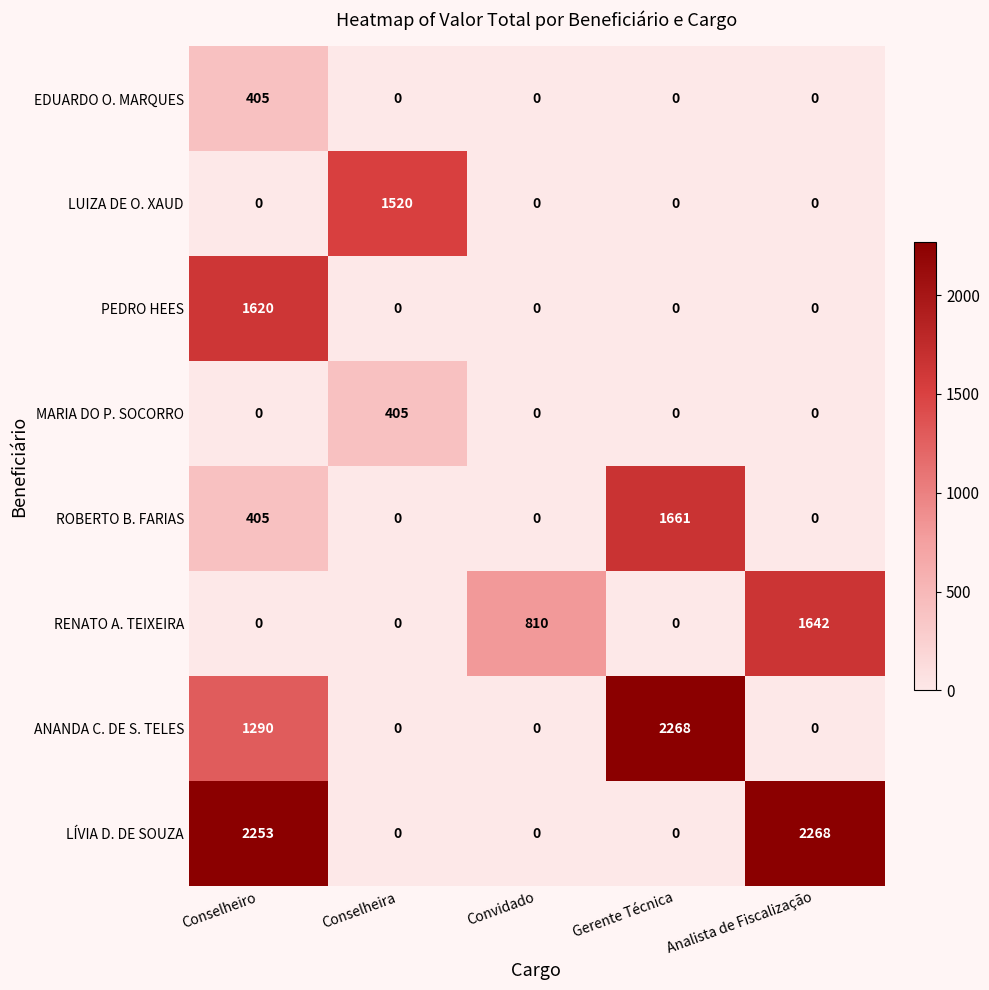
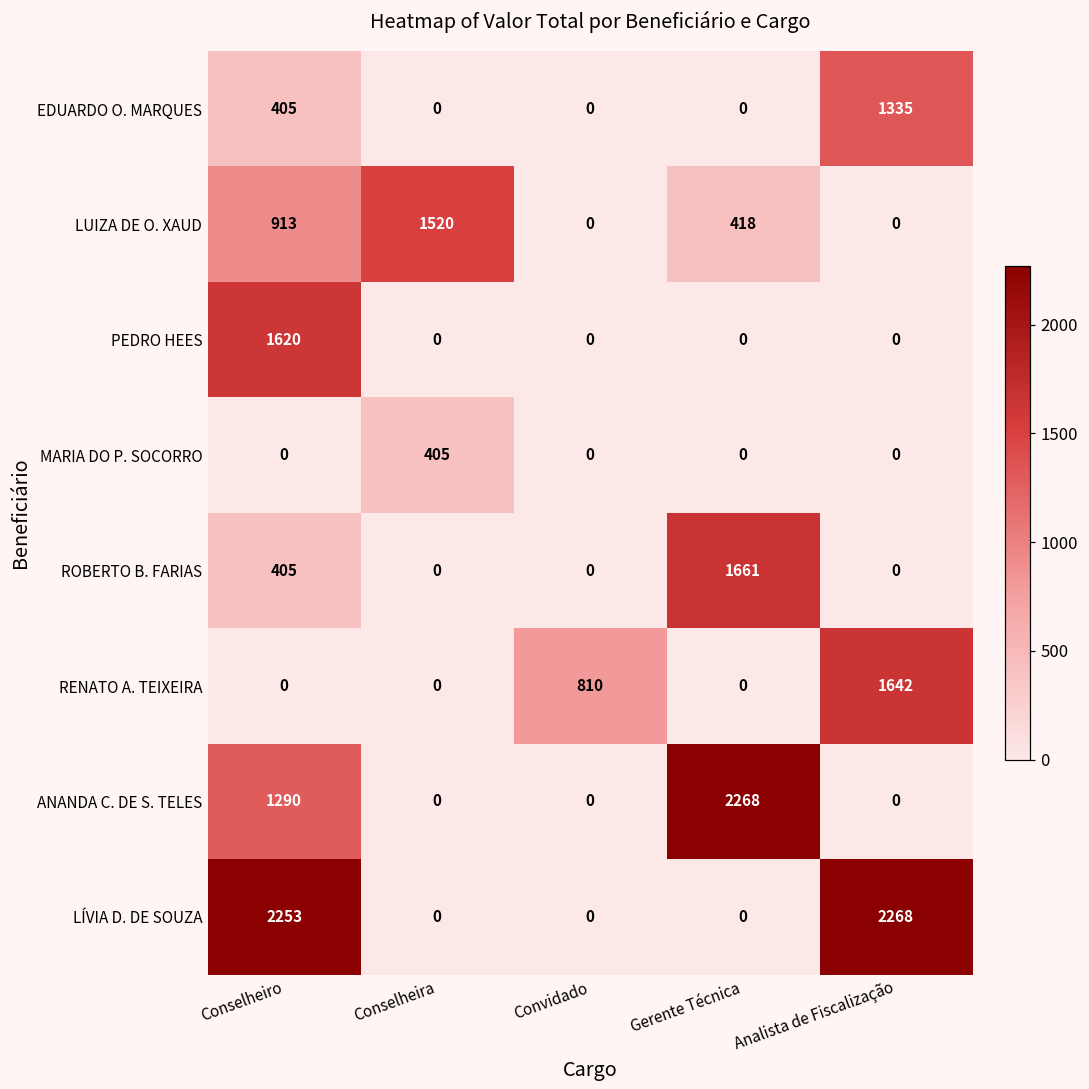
  {
    "EDUARDO O. MARQUES": {
      "Conselheiro": 405,
      "Conselheira": 0,
      "Convidado": 0,
      "Gerente Técnica": 0,
-     "Analista de Fiscalização": 0
+     "Analista de Fiscalização": 1335
    },
    "LUIZA DE O. XAUD": {
-     "Conselheiro": 0,
+     "Conselheiro": 913,
      "Conselheira": 1520,
      "Convidado": 0,
-     "Gerente Técnica": 0,
+     "Gerente Técnica": 418,
      "Analista de Fiscalização": 0
    },
    "PEDRO HEES": {
      "Conselheiro": 1620,
      "Conselheira": 0,
      "Convidado": 0,
      "Gerente Técnica": 0,
      "Analista de Fiscalização": 0
    },
    "MARIA DO P. SOCORRO": {
      "Conselheiro": 0,
      "Conselheira": 405,
      "Convidado": 0,
      "Gerente Técnica": 0,
      "Analista de Fiscalização": 0
    },
    "ROBERTO B. FARIAS": {
      "Conselheiro": 405,
      "Conselheira": 0,
      "Convidado": 0,
      "Gerente Técnica": 1661,
      "Analista de Fiscalização": 0
    },
    "RENATO A. TEIXEIRA": {
      "Conselheiro": 0,
      "Conselheira": 0,
      "Convidado": 810,
      "Gerente Técnica": 0,
      "Analista de Fiscalização": 1642
    },
    "ANANDA C. DE S. TELES": {
      "Conselheiro": 1290,
      "Conselheira": 0,
      "Convidado": 0,
      "Gerente Técnica": 2268,
      "Analista de Fiscalização": 0
    },
    "LÍVIA D. DE SOUZA": {
      "Conselheiro": 2253,
      "Conselheira": 0,
      "Convidado": 0,
      "Gerente Técnica": 0,
      "Analista de Fiscalização": 2268
    }
  }
